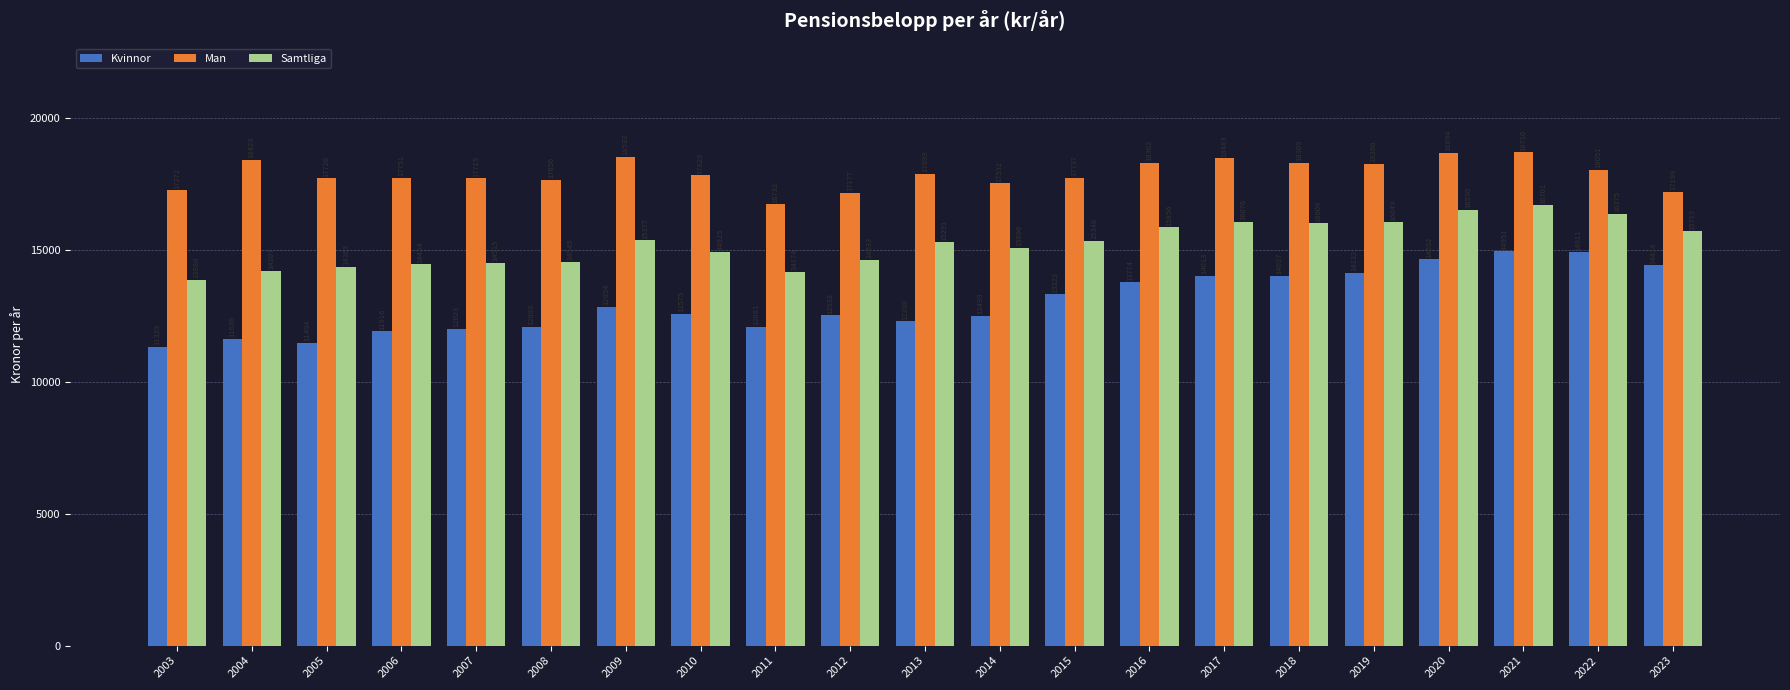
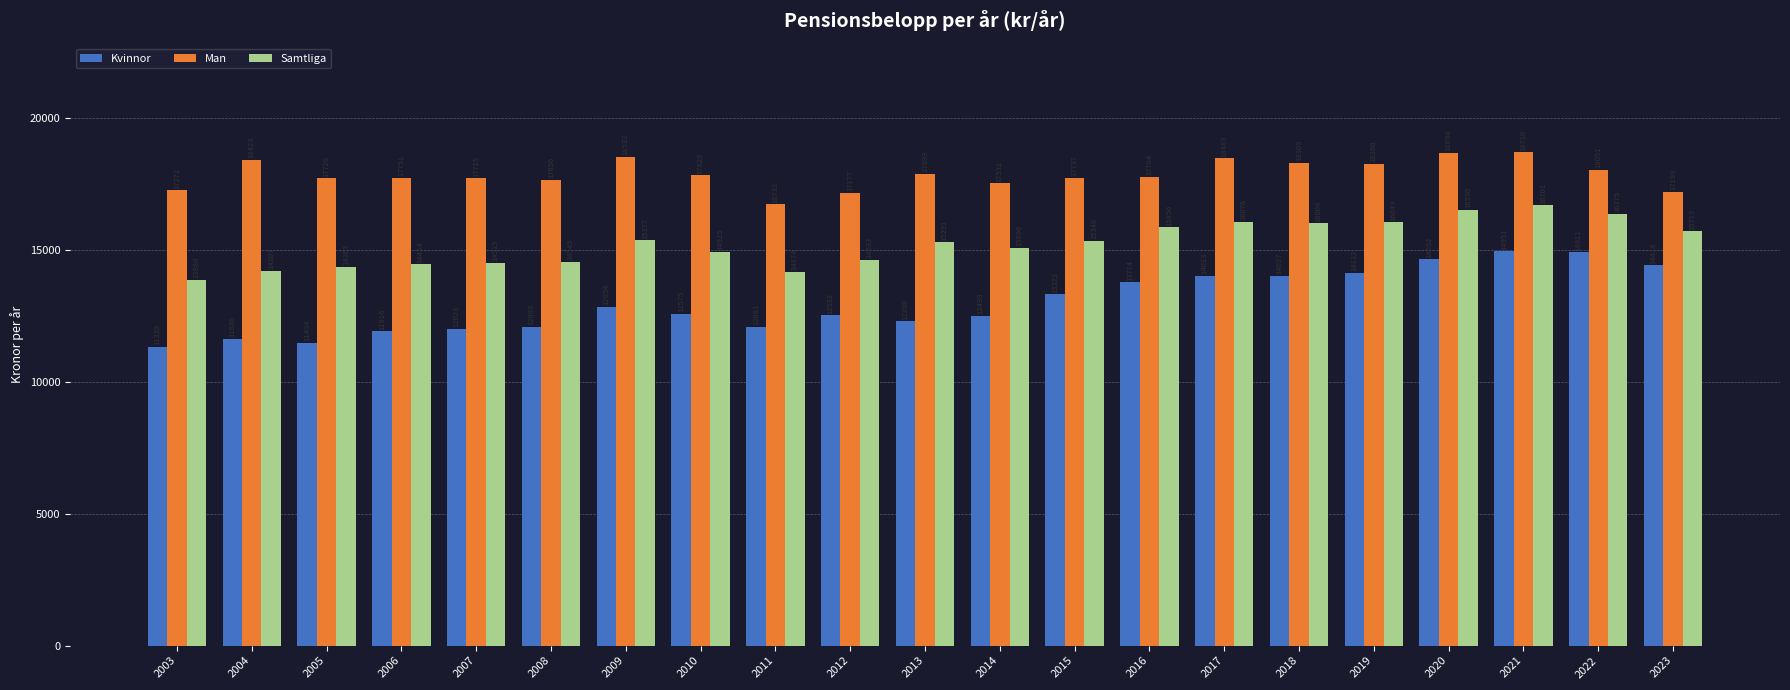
  {
    "Kvinnor": {
      "2003": 11300,
      "2004": 11600,
      "2005": 11500,
      "2006": 11900,
      "2007": 12000,
      "2008": 12100,
      "2009": 12900,
      "2010": 12600,
      "2011": 12100,
      "2012": 12500,
      "2013": 12300,
      "2014": 12500,
      "2015": 13300,
      "2016": 13800,
      "2017": 14000,
      "2018": 14000,
      "2019": 14100,
      "2020": 14700,
      "2021": 15000,
      "2022": 14900,
      "2023": 14400
    },
    "Man": {
      "2003": 17300,
      "2004": 18400,
      "2005": 17700,
      "2006": 17800,
      "2007": 17700,
      "2008": 17700,
      "2009": 18500,
      "2010": 17800,
      "2011": 16700,
      "2012": 17200,
      "2013": 17900,
      "2014": 17500,
      "2015": 17700,
-     "2016": 18300,
+     "2016": 17800,
      "2017": 18500,
      "2018": 18300,
      "2019": 18300,
      "2020": 18700,
      "2021": 18700,
      "2022": 18100,
      "2023": 17200
    },
    "Samtliga": {
      "2003": 13900,
      "2004": 14200,
      "2005": 14400,
      "2006": 14500,
      "2007": 14500,
      "2008": 14500,
      "2009": 15400,
      "2010": 14900,
      "2011": 14200,
      "2012": 14600,
      "2013": 15300,
      "2014": 15100,
      "2015": 15300,
      "2016": 15900,
      "2017": 16100,
      "2018": 16000,
      "2019": 16000,
      "2020": 16500,
      "2021": 16700,
      "2022": 16400,
      "2023": 15700
    }
  }
